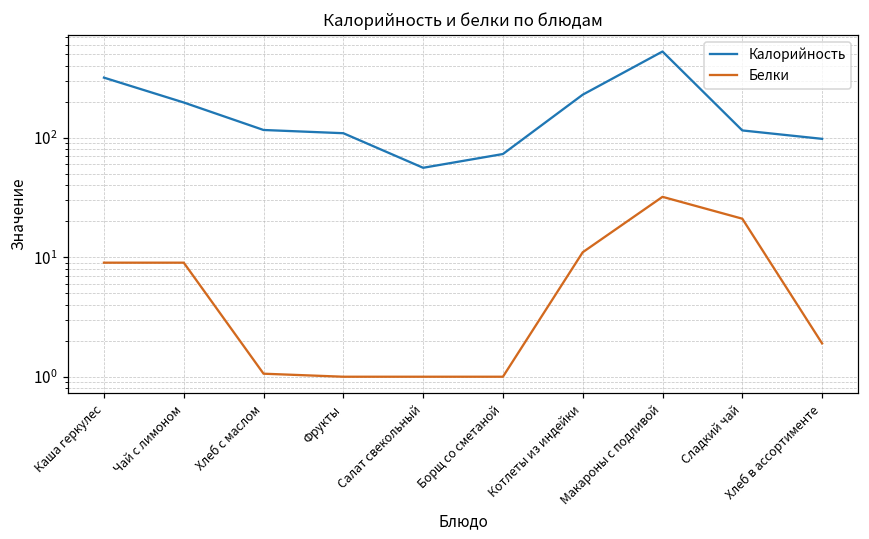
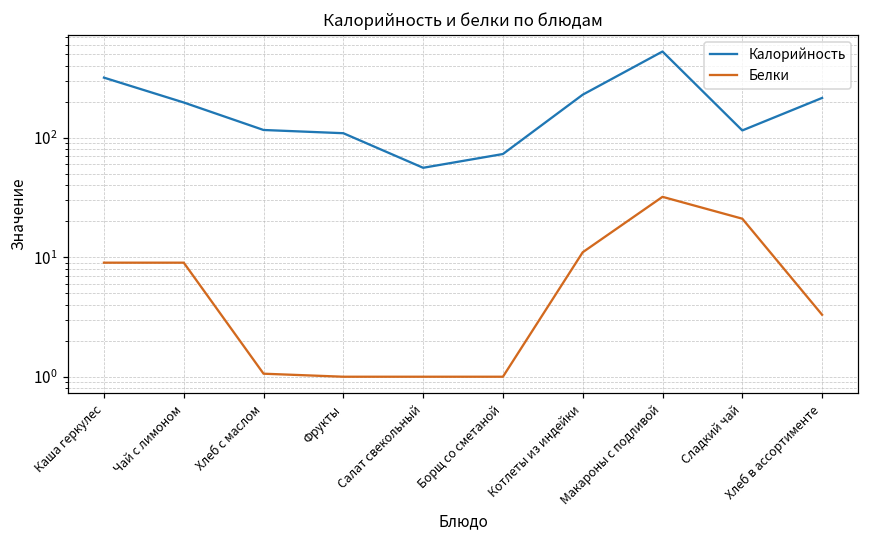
  {
    "Калорийность": {
      "Каша геркулес": 320,
      "Чай с лимоном": 200,
      "Хлеб с маслом": 120,
      "Фрукты": 110,
      "Салат свекольный": 60,
      "Борщ со сметаной": 70,
      "Котлеты из индейки": 230,
      "Макароны с подливой": 500,
      "Сладкий чай": 120,
-     "Хлеб в ассортименте": 100
+     "Хлеб в ассортименте": 220
    },
    "Белки": {
      "Каша геркулес": 9,
      "Чай с лимоном": 9,
      "Хлеб с маслом": 1.1,
      "Фрукты": 1.0,
      "Салат свекольный": 1.0,
      "Борщ со сметаной": 1.0,
      "Котлеты из индейки": 11,
      "Макароны с подливой": 32,
      "Сладкий чай": 21,
-     "Хлеб в ассортименте": 1.9
+     "Хлеб в ассортименте": 3.3
    }
  }
